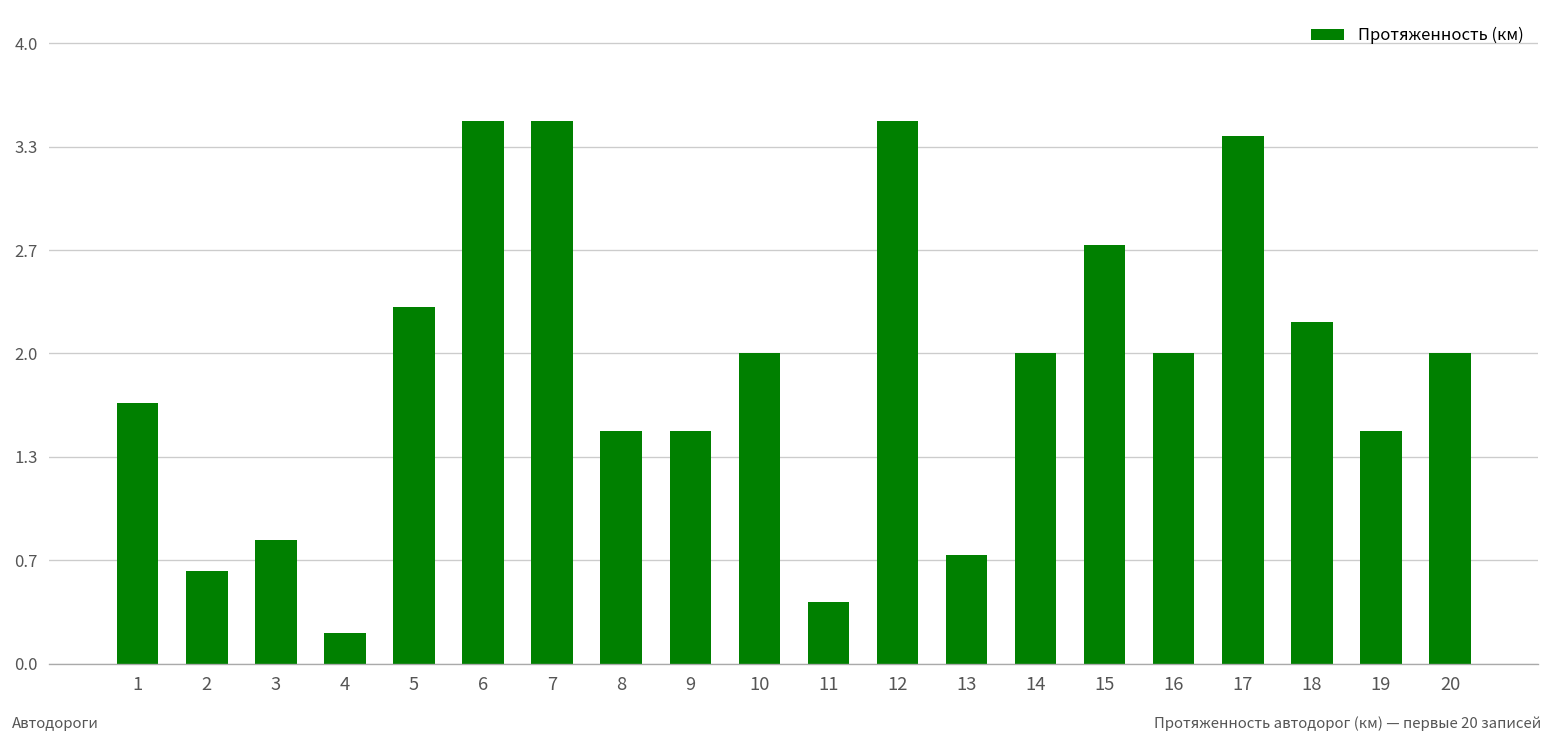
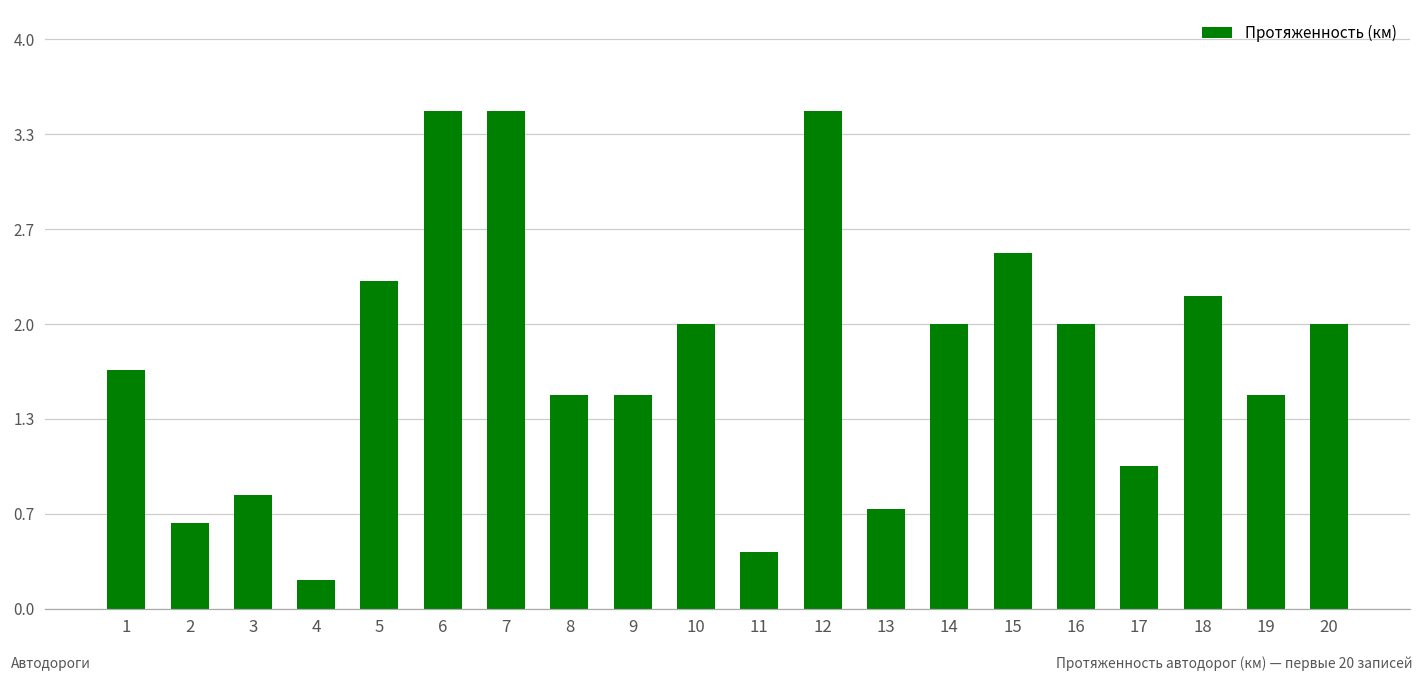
  {
    "1": 1.68,
    "2": 0.6,
    "3": 0.8,
    "4": 0.2,
    "5": 2.3,
    "6": 3.5,
    "7": 3.5,
    "8": 1.5,
    "9": 1.5,
    "10": 2.0,
    "11": 0.4,
    "12": 3.5,
    "13": 0.7,
    "14": 2.0,
-   "15": 2.7,
+   "15": 2.5,
    "16": 2.0,
-   "17": 3.4,
+   "17": 1.0,
    "18": 2.2,
    "19": 1.5,
    "20": 2.0
  }
